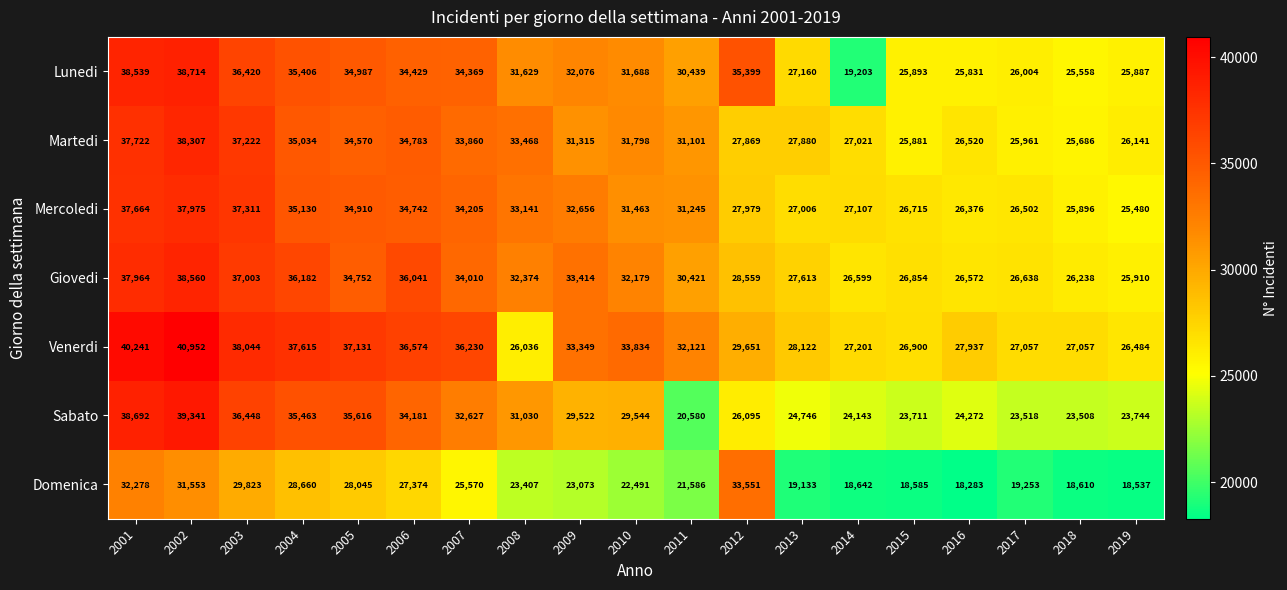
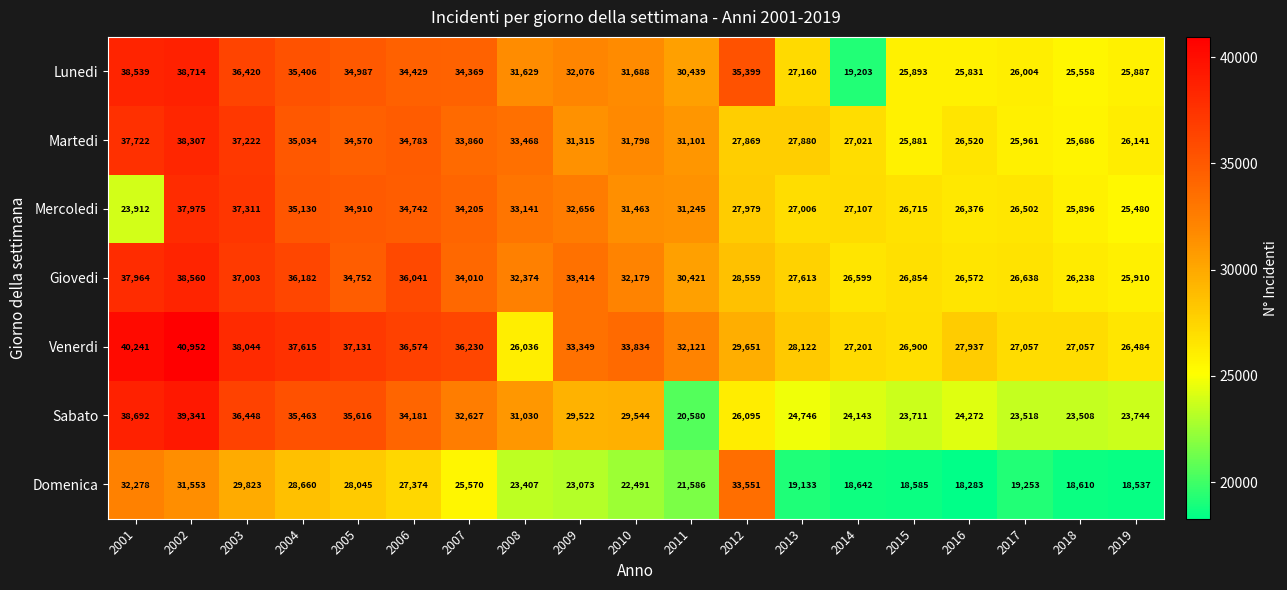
  {
    "Lunedi": {
      "2001": "38,539",
      "2002": "38,714",
      "2003": "36,420",
      "2004": "35,406",
      "2005": "34,987",
      "2006": "34,429",
      "2007": "34,369",
      "2008": "31,629",
      "2009": "32,076",
      "2010": "31,688",
      "2011": "30,439",
      "2012": "35,399",
      "2013": "27,160",
      "2014": "19,203",
      "2015": "25,893",
      "2016": "25,831",
      "2017": "26,004",
      "2018": "25,558",
      "2019": "25,887"
    },
    "Martedi": {
      "2001": "37,722",
      "2002": "38,307",
      "2003": "37,222",
      "2004": "35,034",
      "2005": "34,570",
      "2006": "34,783",
      "2007": "33,860",
      "2008": "33,468",
      "2009": "31,315",
      "2010": "31,798",
      "2011": "31,101",
      "2012": "27,869",
      "2013": "27,880",
      "2014": "27,021",
      "2015": "25,881",
      "2016": "26,520",
      "2017": "25,961",
      "2018": "25,686",
      "2019": "26,141"
    },
    "Mercoledi": {
-     "2001": "37,664",
+     "2001": "23,912",
      "2002": "37,975",
      "2003": "37,311",
      "2004": "35,130",
      "2005": "34,910",
      "2006": "34,742",
      "2007": "34,205",
      "2008": "33,141",
      "2009": "32,656",
      "2010": "31,463",
      "2011": "31,245",
      "2012": "27,979",
      "2013": "27,006",
      "2014": "27,107",
      "2015": "26,715",
      "2016": "26,376",
      "2017": "26,502",
      "2018": "25,896",
      "2019": "25,480"
    },
    "Giovedi": {
      "2001": "37,964",
      "2002": "38,560",
      "2003": "37,003",
      "2004": "36,182",
      "2005": "34,752",
      "2006": "36,041",
      "2007": "34,010",
      "2008": "32,374",
      "2009": "33,414",
      "2010": "32,179",
      "2011": "30,421",
      "2012": "28,559",
      "2013": "27,613",
      "2014": "26,599",
      "2015": "26,854",
      "2016": "26,572",
      "2017": "26,638",
      "2018": "26,238",
      "2019": "25,910"
    },
    "Venerdi": {
      "2001": "40,241",
      "2002": "40,952",
      "2003": "38,044",
      "2004": "37,615",
      "2005": "37,131",
      "2006": "36,574",
      "2007": "36,230",
      "2008": "26,036",
      "2009": "33,349",
      "2010": "33,834",
      "2011": "32,121",
      "2012": "29,651",
      "2013": "28,122",
      "2014": "27,201",
      "2015": "26,900",
      "2016": "27,937",
      "2017": "27,057",
      "2018": "27,057",
      "2019": "26,484"
    },
    "Sabato": {
      "2001": "38,692",
      "2002": "39,341",
      "2003": "36,448",
      "2004": "35,463",
      "2005": "35,616",
      "2006": "34,181",
      "2007": "32,627",
      "2008": "31,030",
      "2009": "29,522",
      "2010": "29,544",
      "2011": "20,580",
      "2012": "26,095",
      "2013": "24,746",
      "2014": "24,143",
      "2015": "23,711",
      "2016": "24,272",
      "2017": "23,518",
      "2018": "23,508",
      "2019": "23,744"
    },
    "Domenica": {
      "2001": "32,278",
      "2002": "31,553",
      "2003": "29,823",
      "2004": "28,660",
      "2005": "28,045",
      "2006": "27,374",
      "2007": "25,570",
      "2008": "23,407",
      "2009": "23,073",
      "2010": "22,491",
      "2011": "21,586",
      "2012": "33,551",
      "2013": "19,133",
      "2014": "18,642",
      "2015": "18,585",
      "2016": "18,283",
      "2017": "19,253",
      "2018": "18,610",
      "2019": "18,537"
    }
  }
